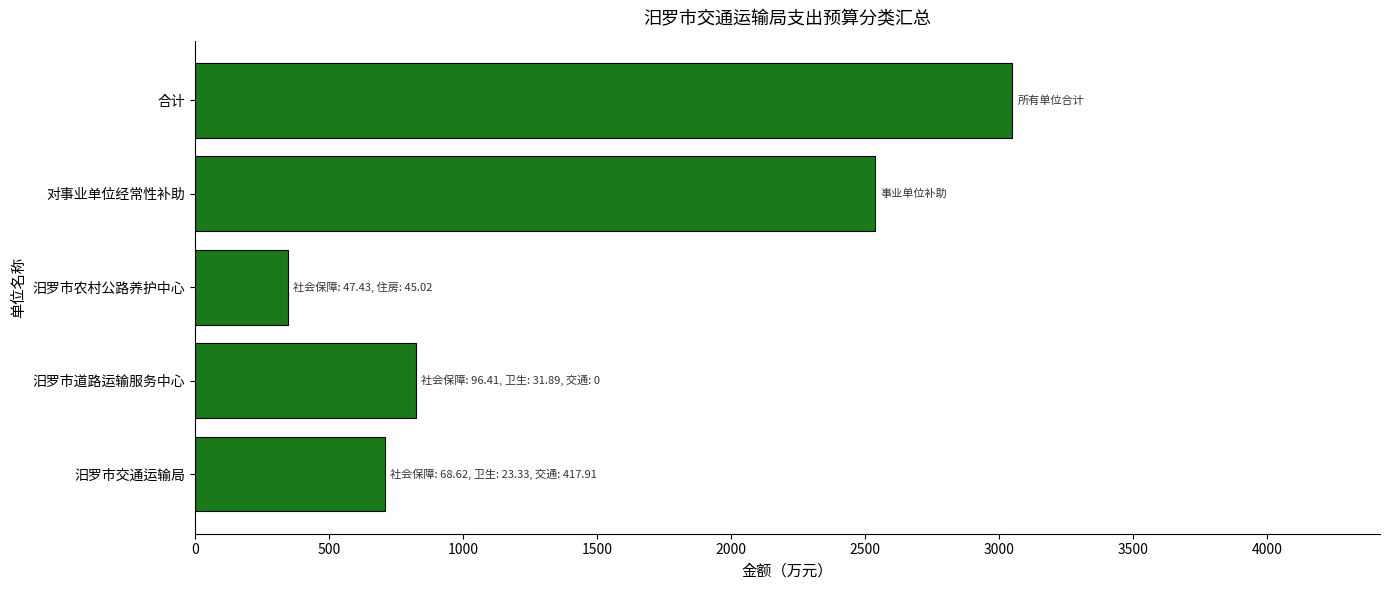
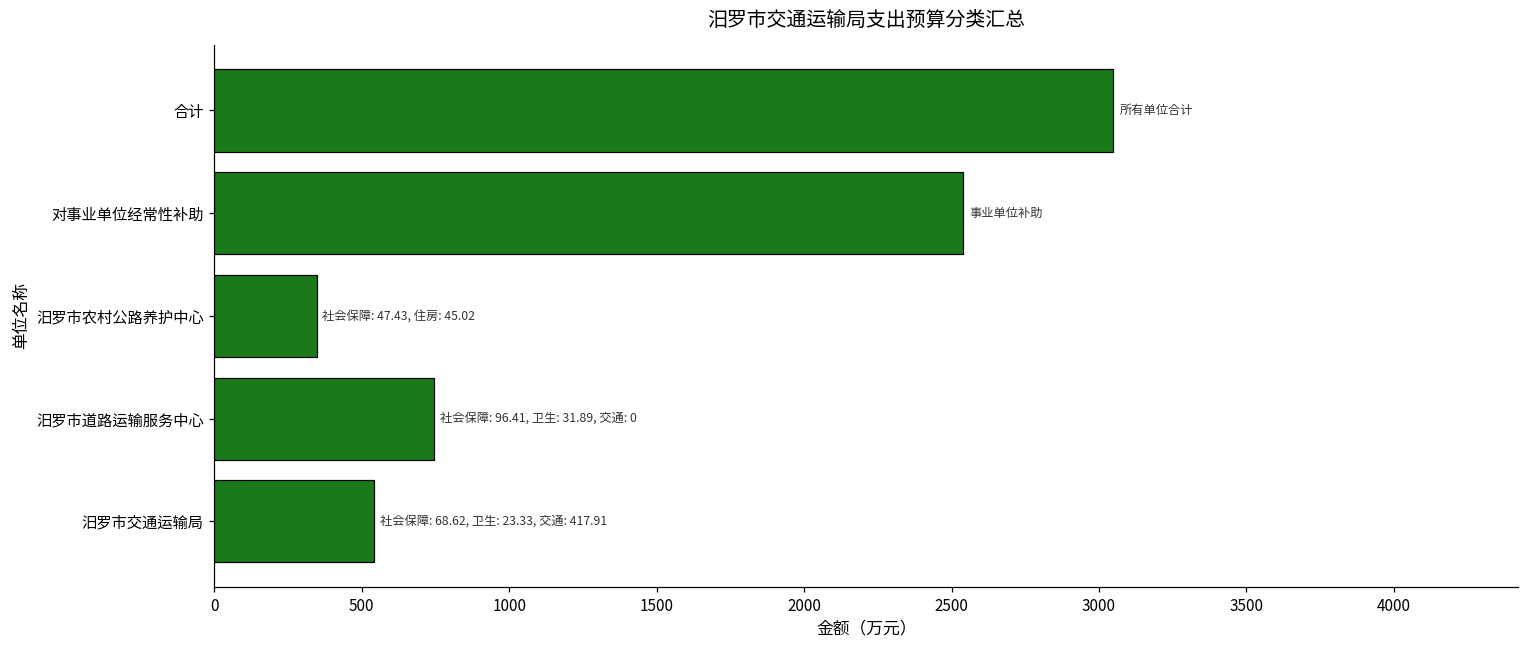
  {
    "合计": 3050,
    "对事业单位经常性补助": 2540,
-   "汨罗市道路运输服务中心": 820,
-   "汨罗市交通运输局": 710
+   "汨罗市道路运输服务中心": 740,
+   "汨罗市交通运输局": 540
  }
